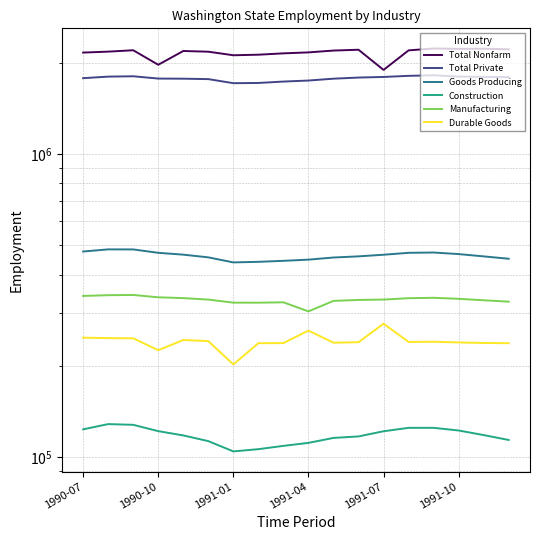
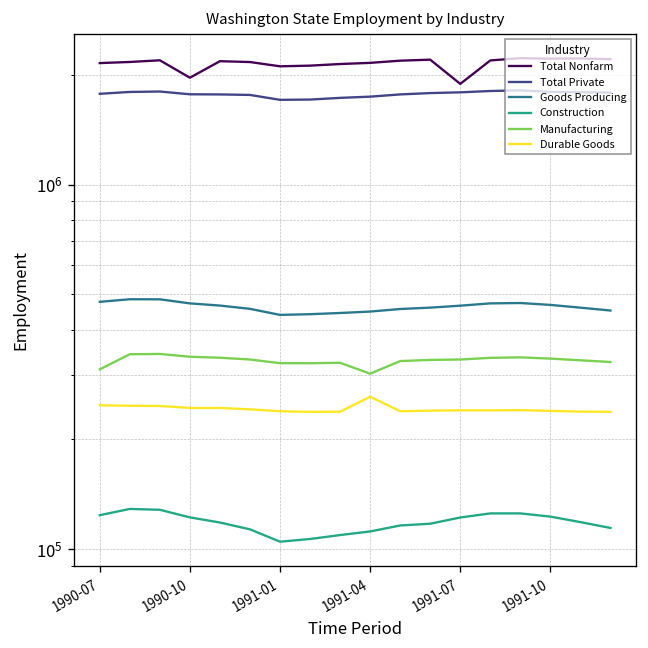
  {
    "Total Nonfarm": {
      "1990-07": 2200000,
      "1990-10": 2000000,
      "1991-01": 2100000,
      "1991-04": 2200000,
      "1991-07": 1900000
    },
    "Manufacturing": {
-     "1990-07": 340000,
+     "1990-07": 310000,
      "1990-10": 340000,
      "1991-01": 320000,
      "1991-04": 300000,
      "1991-07": 330000,
      "1991-10": 330000
    },
    "Durable Goods": {
      "1990-07": 250000,
-     "1990-10": 230000,
-     "1991-01": 200000,
+     "1990-10": 240000,
+     "1991-01": 240000,
      "1991-04": 260000,
-     "1991-07": 280000,
+     "1991-07": 240000,
      "1991-10": 240000
    }
  }
